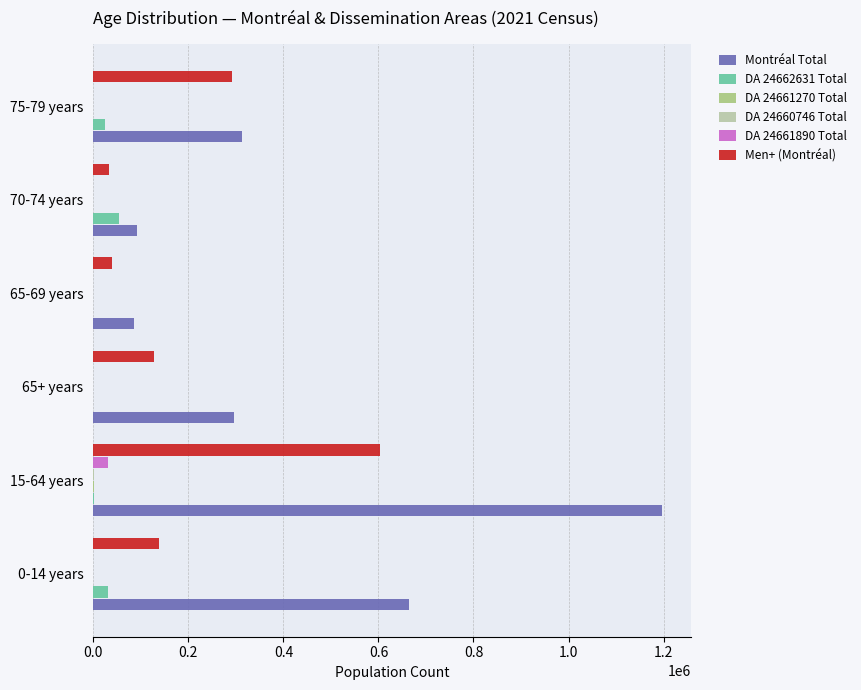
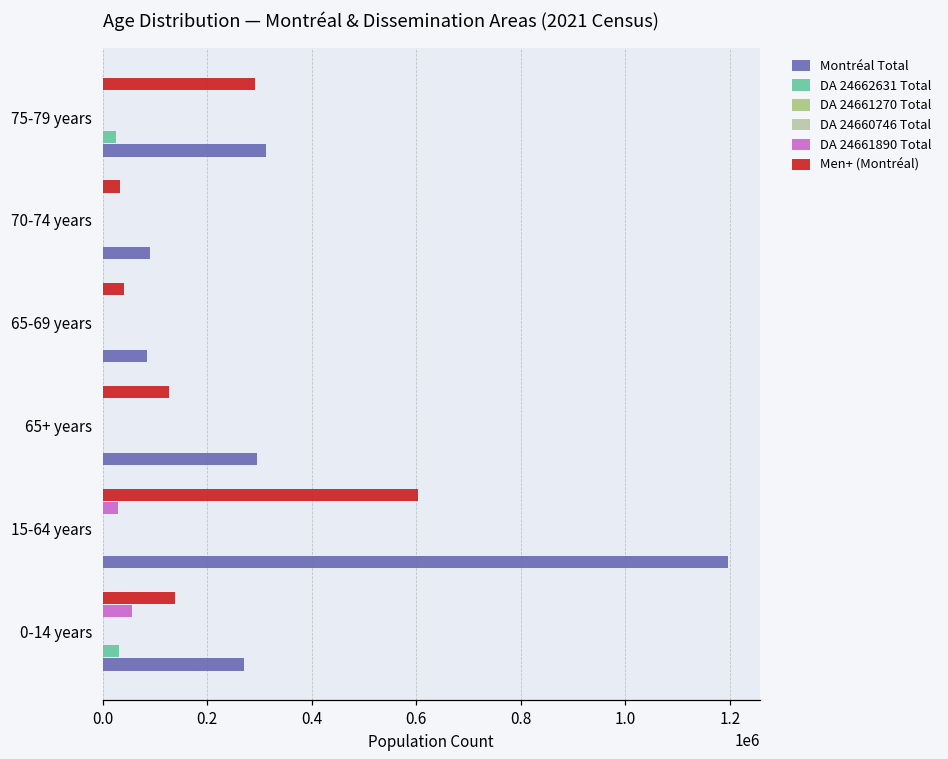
  {
    "Montréal Total": {
      "75-79 years": 310000,
      "70-74 years": 90000,
      "65-69 years": 90000,
      "65+ years": 300000,
      "15-64 years": 1200000,
-     "0-14 years": 660000
+     "0-14 years": 270000
    },
    "DA 24662631 Total": {
      "75-79 years": 30000,
-     "70-74 years": 50000,
+     "70-74 years": 0,
      "0-14 years": 30000
    },
    "DA 24661890 Total": {
      "15-64 years": 30000,
-     "0-14 years": 0
+     "0-14 years": 60000
    },
    "Men+ (Montréal)": {
      "75-79 years": 290000,
      "70-74 years": 30000,
      "65-69 years": 40000,
      "65+ years": 130000,
      "15-64 years": 600000,
      "0-14 years": 140000
    }
  }
